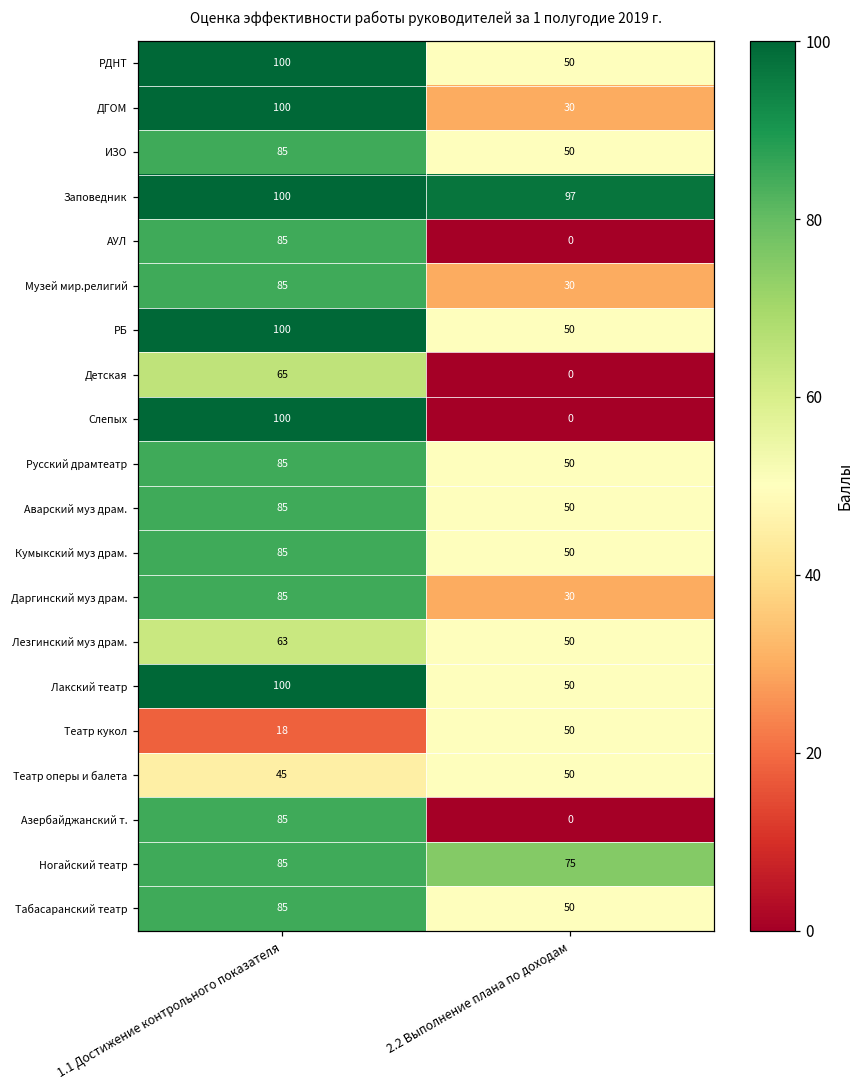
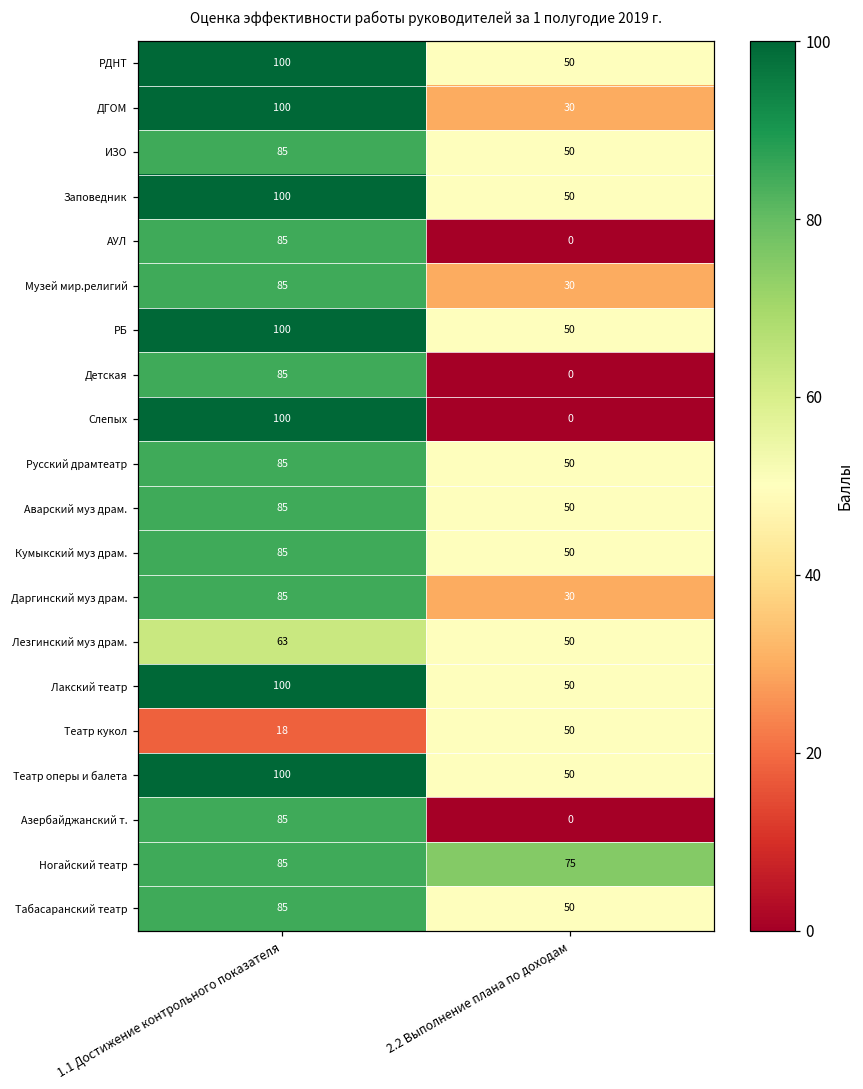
  {
    "РДНТ": {
      "1.1 Достижение контрольного показателя": 100,
      "2.2 Выполнение плана по доходам": 50
    },
    "ДГОМ": {
      "1.1 Достижение контрольного показателя": 100,
      "2.2 Выполнение плана по доходам": 30
    },
    "ИЗО": {
      "1.1 Достижение контрольного показателя": 85,
      "2.2 Выполнение плана по доходам": 50
    },
    "Заповедник": {
      "1.1 Достижение контрольного показателя": 100,
-     "2.2 Выполнение плана по доходам": 97
+     "2.2 Выполнение плана по доходам": 50
    },
    "АУЛ": {
      "1.1 Достижение контрольного показателя": 85,
      "2.2 Выполнение плана по доходам": 0
    },
    "Музей мир.религий": {
      "1.1 Достижение контрольного показателя": 85,
      "2.2 Выполнение плана по доходам": 30
    },
    "РБ": {
      "1.1 Достижение контрольного показателя": 100,
      "2.2 Выполнение плана по доходам": 50
    },
    "Детская": {
-     "1.1 Достижение контрольного показателя": 65,
+     "1.1 Достижение контрольного показателя": 85,
      "2.2 Выполнение плана по доходам": 0
    },
    "Слепых": {
      "1.1 Достижение контрольного показателя": 100,
      "2.2 Выполнение плана по доходам": 0
    },
    "Русский драмтеатр": {
      "1.1 Достижение контрольного показателя": 85,
      "2.2 Выполнение плана по доходам": 50
    },
    "Аварский муз драм.": {
      "1.1 Достижение контрольного показателя": 85,
      "2.2 Выполнение плана по доходам": 50
    },
    "Кумыкский муз драм.": {
      "1.1 Достижение контрольного показателя": 85,
      "2.2 Выполнение плана по доходам": 50
    },
    "Даргинский муз драм.": {
      "1.1 Достижение контрольного показателя": 85,
      "2.2 Выполнение плана по доходам": 30
    },
    "Лезгинский муз драм.": {
      "1.1 Достижение контрольного показателя": 63,
      "2.2 Выполнение плана по доходам": 50
    },
    "Лакский театр": {
      "1.1 Достижение контрольного показателя": 100,
      "2.2 Выполнение плана по доходам": 50
    },
    "Театр кукол": {
      "1.1 Достижение контрольного показателя": 18,
      "2.2 Выполнение плана по доходам": 50
    },
    "Театр оперы и балета": {
-     "1.1 Достижение контрольного показателя": 45,
+     "1.1 Достижение контрольного показателя": 100,
      "2.2 Выполнение плана по доходам": 50
    },
    "Азербайджанский т.": {
      "1.1 Достижение контрольного показателя": 85,
      "2.2 Выполнение плана по доходам": 0
    },
    "Ногайский театр": {
      "1.1 Достижение контрольного показателя": 85,
      "2.2 Выполнение плана по доходам": 75
    },
    "Табасаранский театр": {
      "1.1 Достижение контрольного показателя": 85,
      "2.2 Выполнение плана по доходам": 50
    }
  }
